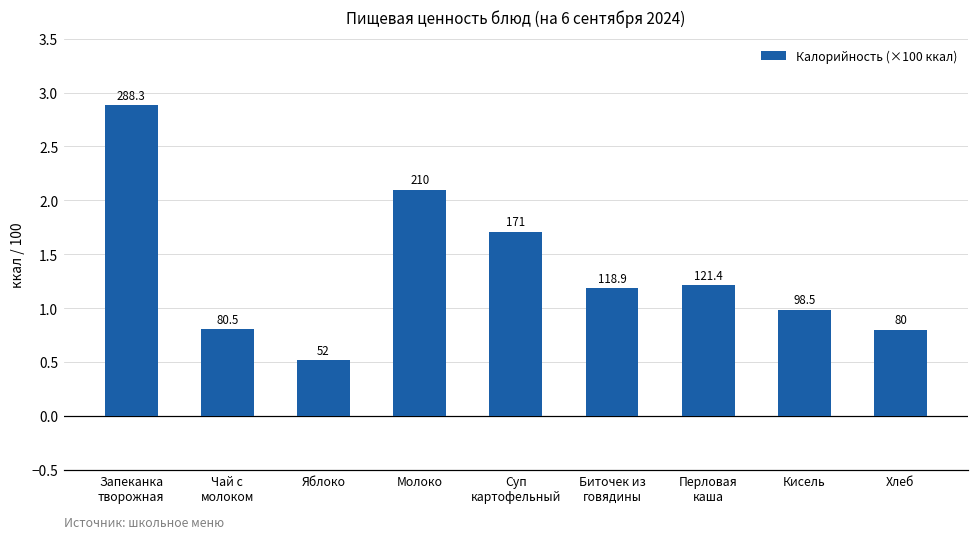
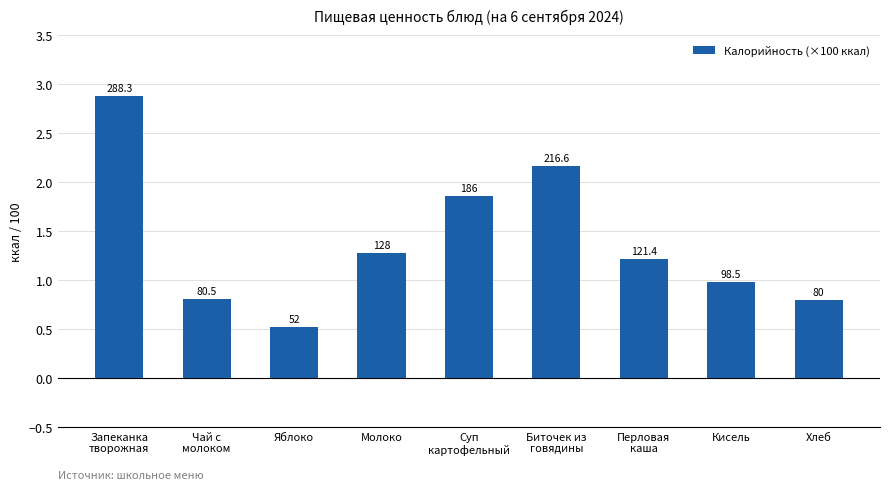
  {
-   "Молоко": 210,
-   "Суп картофельный": 171,
-   "Биточек из говядины": 118.9
+   "Молоко": 128,
+   "Суп картофельный": 186,
+   "Биточек из говядины": 216.6
  }
